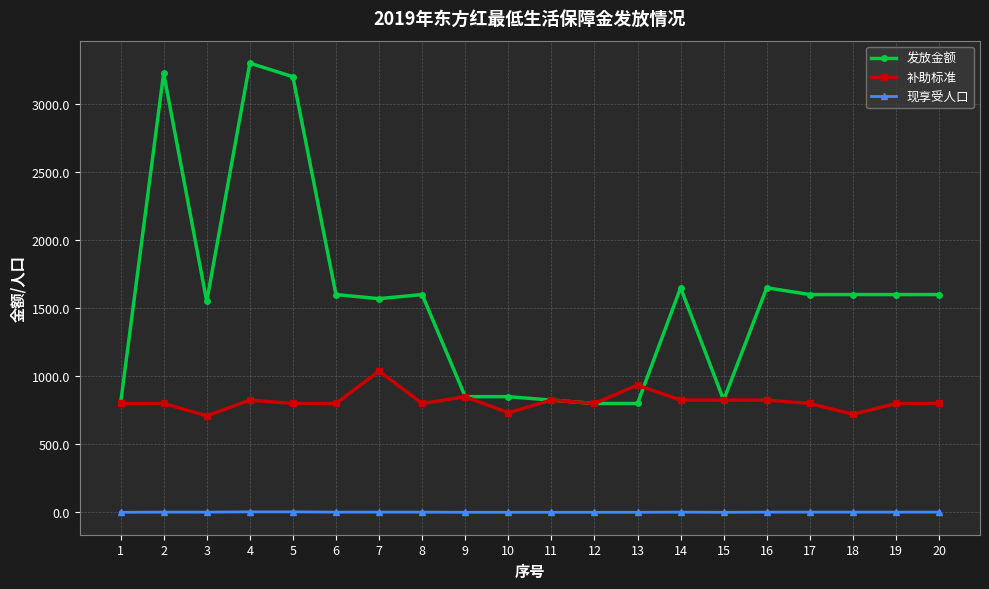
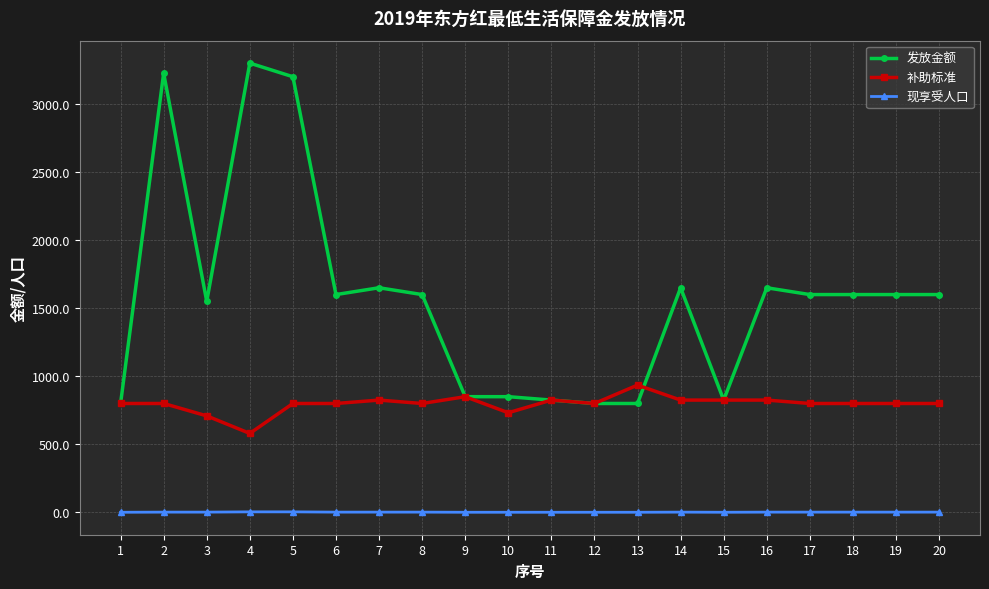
  {
    "发放金额": {
      "2": 3230,
      "3": 1550,
      "4": 3300,
      "5": 3200,
      "6": 1600,
-     "7": 1570,
+     "7": 1650,
      "8": 1600,
      "10": 850,
      "13": 800,
      "14": 1650,
      "16": 1650,
      "17": 1600,
      "18": 1600,
      "19": 1600,
      "20": 1600
    },
    "补助标准": {
      "2": 800,
      "3": 710,
-     "4": 830,
+     "4": 580,
      "5": 800,
      "6": 800,
-     "7": 1040,
+     "7": 830,
      "8": 800,
      "10": 730,
      "13": 940,
      "14": 830,
      "16": 830,
      "17": 800,
-     "18": 720,
+     "18": 800,
      "19": 800,
      "20": 800
    },
    "现享受人口": {
      "1": 0,
      "2": 0,
      "3": 0,
      "4": 0,
      "5": 0,
      "6": 0,
      "7": 0,
      "8": 0,
      "9": 0,
      "10": 0,
      "11": 0,
      "12": 0,
      "13": 0,
      "14": 0,
      "15": 0,
      "16": 0,
      "17": 0,
      "18": 0,
      "19": 0,
      "20": 0
    }
  }
